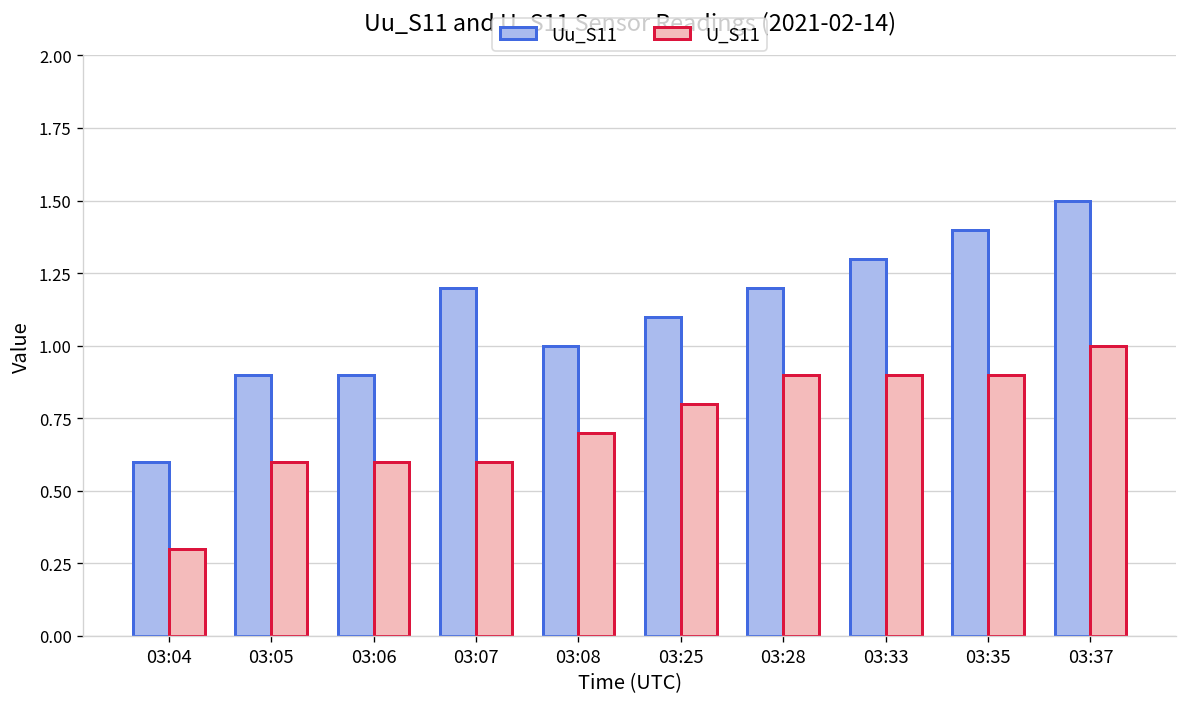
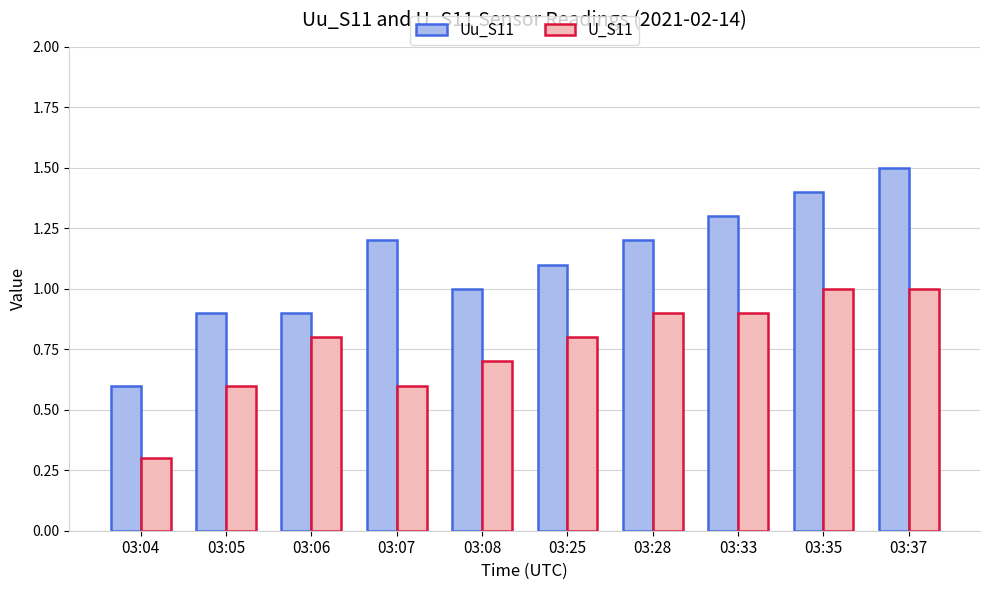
  {
    "Uu_S11": {
      "03:04": 0.6,
      "03:05": 0.9,
      "03:06": 0.9,
      "03:07": 1.2,
      "03:08": 1.0,
      "03:25": 1.1,
      "03:28": 1.2,
      "03:33": 1.3,
      "03:35": 1.4,
      "03:37": 1.5
    },
    "U_S11": {
      "03:04": 0.3,
      "03:05": 0.6,
-     "03:06": 0.6,
+     "03:06": 0.8,
      "03:07": 0.6,
      "03:08": 0.7,
      "03:25": 0.8,
      "03:28": 0.9,
      "03:33": 0.9,
-     "03:35": 0.9,
+     "03:35": 1.0,
      "03:37": 1.0
    }
  }
